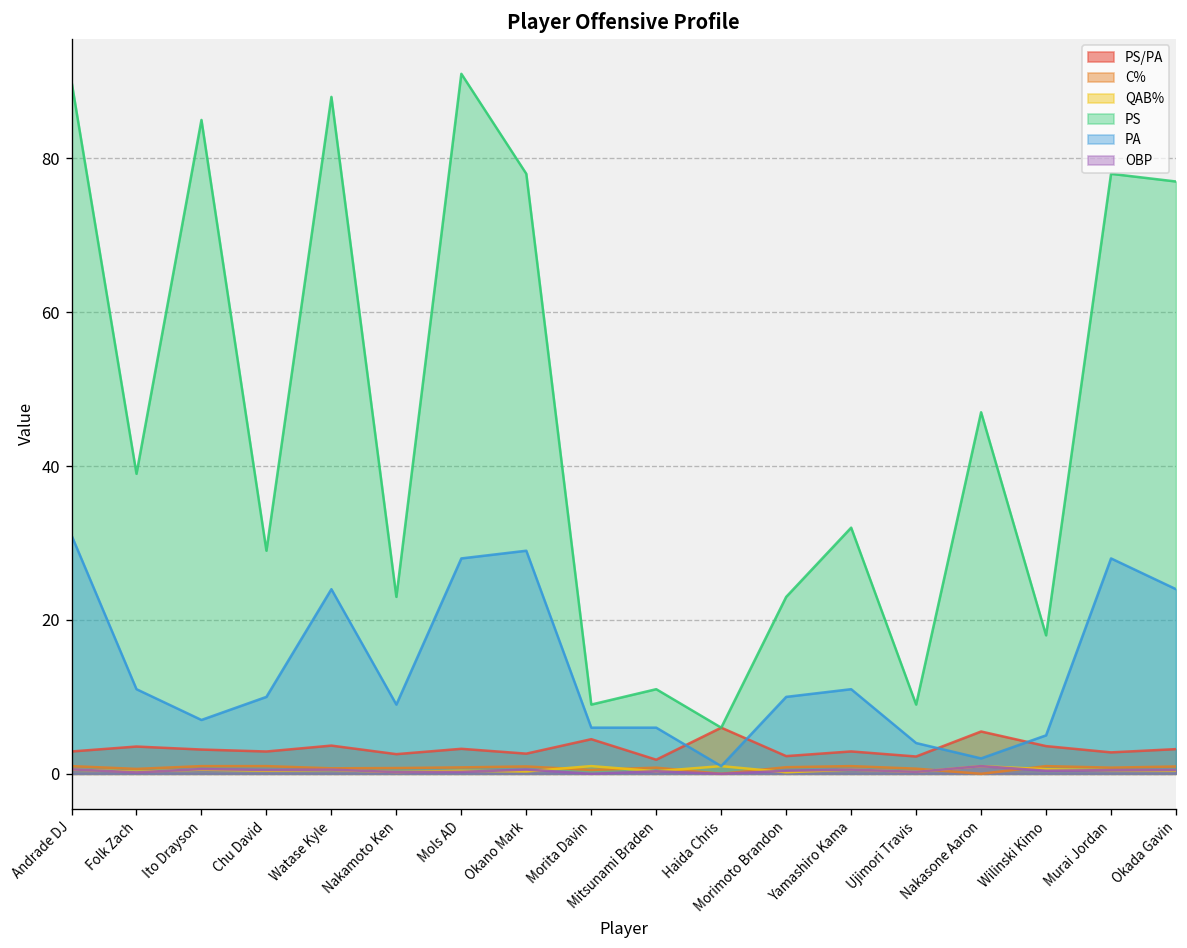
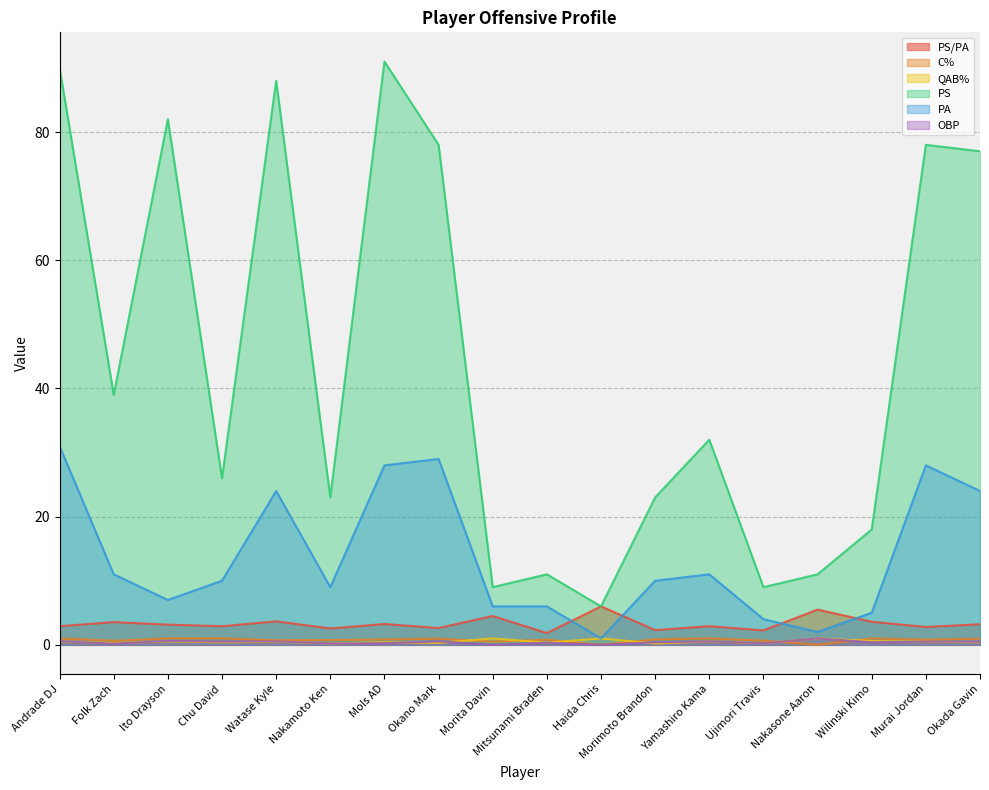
  {
    "PS": {
      "Andrade DJ": 90,
      "Folk Zach": 39,
-     "Ito Drayson": 85,
-     "Chu David": 29,
+     "Ito Drayson": 82,
+     "Chu David": 26,
      "Watase Kyle": 88,
      "Nakamoto Ken": 23,
      "Mols AD": 91,
      "Okano Mark": 78,
      "Morita Davin": 9,
      "Mitsunami Braden": 11,
      "Morimoto Brandon": 23,
      "Yamashiro Kama": 32,
      "Ujimori Travis": 9,
-     "Nakasone Aaron": 47,
+     "Nakasone Aaron": 11,
      "Wilinski Kimo": 18,
      "Murai Jordan": 78,
      "Okada Gavin": 77
    },
    "PA": {
      "Andrade DJ": 31,
      "Folk Zach": 11,
      "Ito Drayson": 7,
      "Chu David": 10,
      "Watase Kyle": 24,
      "Nakamoto Ken": 9,
      "Mols AD": 28,
      "Okano Mark": 29,
      "Morita Davin": 6,
      "Mitsunami Braden": 6,
      "Morimoto Brandon": 10,
      "Yamashiro Kama": 11,
      "Ujimori Travis": 4,
      "Nakasone Aaron": 2,
      "Wilinski Kimo": 5,
      "Murai Jordan": 28,
      "Okada Gavin": 24
    },
    "OBP": {
      "Morita Davin": 0
    }
  }
